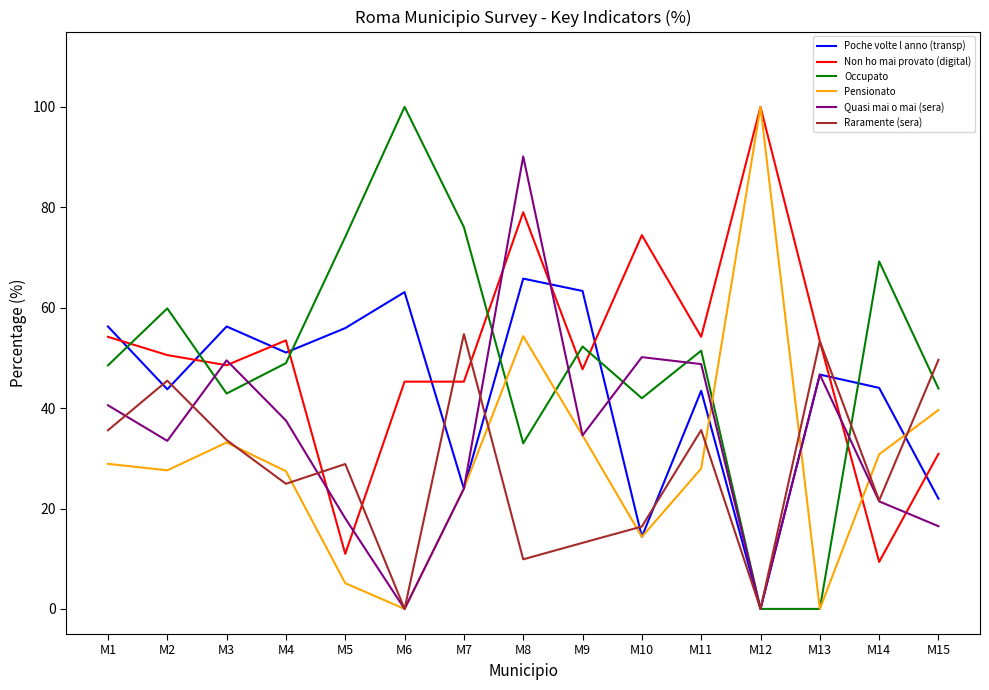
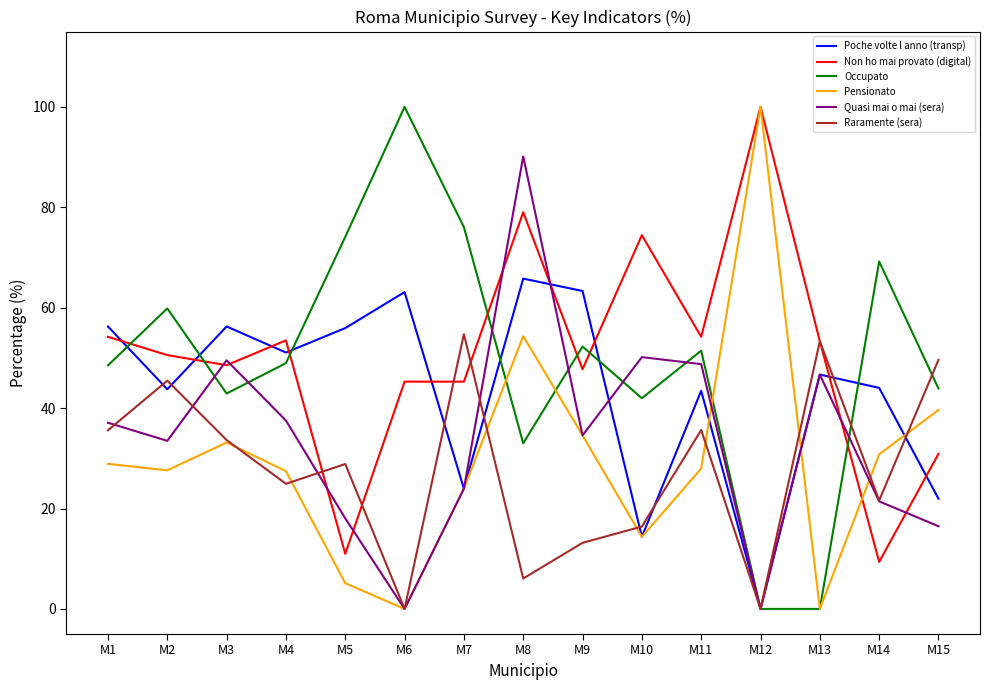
  {
    "Poche volte l anno (transp)": {
      "M1": 56,
      "M2": 44,
      "M3": 56,
      "M4": 51,
      "M5": 56,
      "M6": 63,
      "M8": 66,
      "M9": 63,
      "M11": 43,
      "M14": 44,
      "M15": 22
    },
    "Non ho mai provato (digital)": {
      "M1": 54,
      "M2": 51,
      "M3": 49,
      "M4": 53,
      "M5": 11,
      "M6": 45,
      "M7": 45,
      "M8": 79,
      "M9": 48,
      "M10": 74,
      "M11": 54,
      "M14": 9,
      "M15": 31
    },
    "Occupato": {
      "M1": 49,
      "M2": 60,
      "M3": 43,
      "M4": 49,
      "M5": 74,
      "M6": 100,
      "M7": 76,
      "M8": 33,
      "M9": 52,
      "M10": 42,
      "M11": 51,
      "M14": 69,
      "M15": 44
    },
    "Pensionato": {
      "M1": 29,
      "M2": 28,
      "M4": 27,
      "M5": 5,
      "M8": 54,
      "M11": 28,
      "M14": 31,
      "M15": 40
    },
    "Quasi mai o mai (sera)": {
-     "M1": 41,
+     "M1": 37,
      "M2": 33,
      "M3": 50,
      "M4": 38,
      "M5": 18,
      "M8": 90,
      "M10": 50,
      "M11": 49,
      "M15": 16
    },
    "Raramente (sera)": {
      "M1": 36,
      "M2": 45,
      "M4": 25,
      "M5": 29,
      "M7": 55,
-     "M8": 10,
+     "M8": 6,
      "M9": 13,
      "M10": 16,
      "M11": 36,
      "M15": 50
    }
  }
